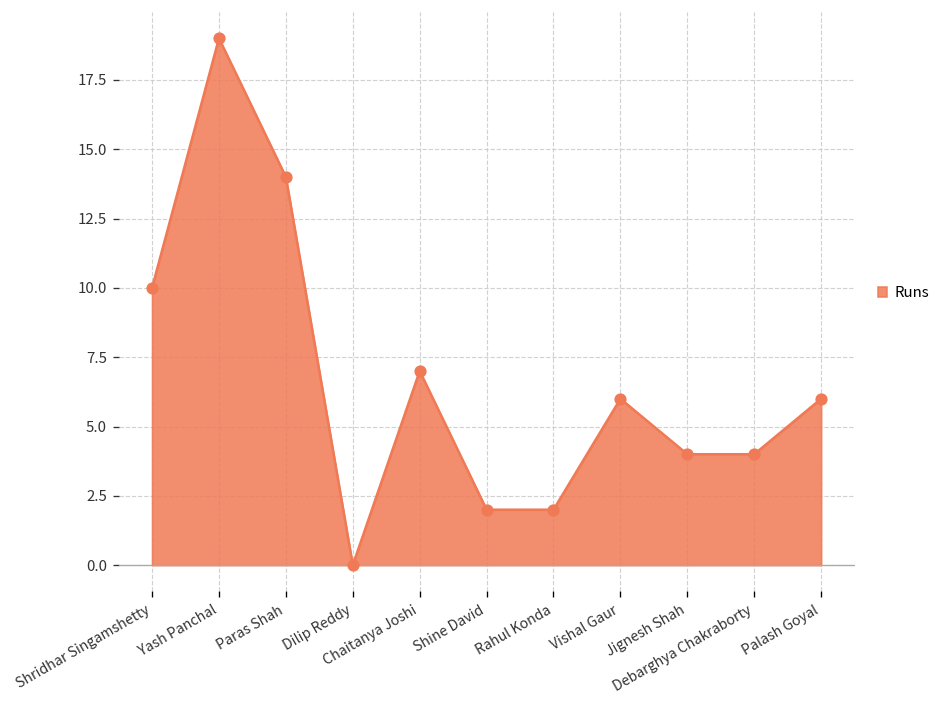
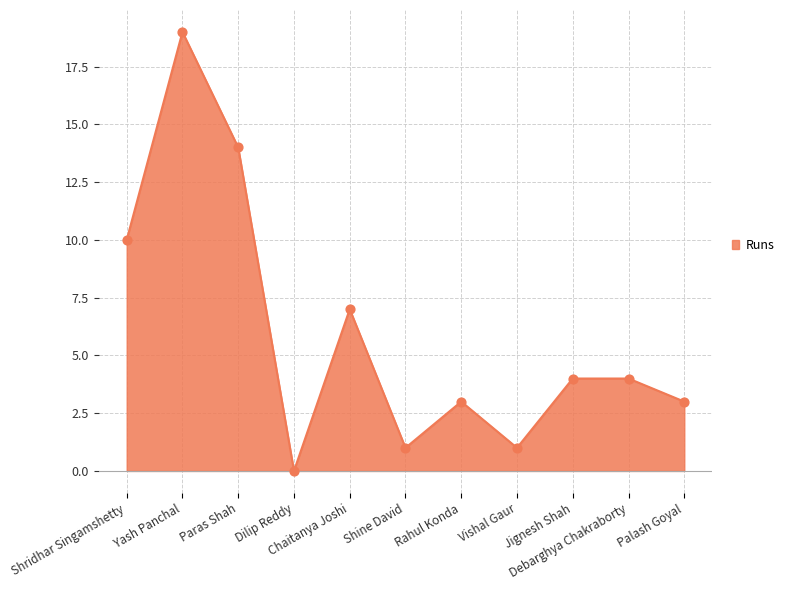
  {
    "Shridhar Singamshetty": 10,
    "Yash Panchal": 19,
    "Paras Shah": 14,
    "Dilip Reddy": 0,
    "Chaitanya Joshi": 7,
-   "Shine David": 2,
-   "Rahul Konda": 2,
-   "Vishal Gaur": 6,
+   "Shine David": 1,
+   "Rahul Konda": 3,
+   "Vishal Gaur": 1,
    "Jignesh Shah": 4,
    "Debarghya Chakraborty": 4,
-   "Palash Goyal": 6
+   "Palash Goyal": 3
  }
